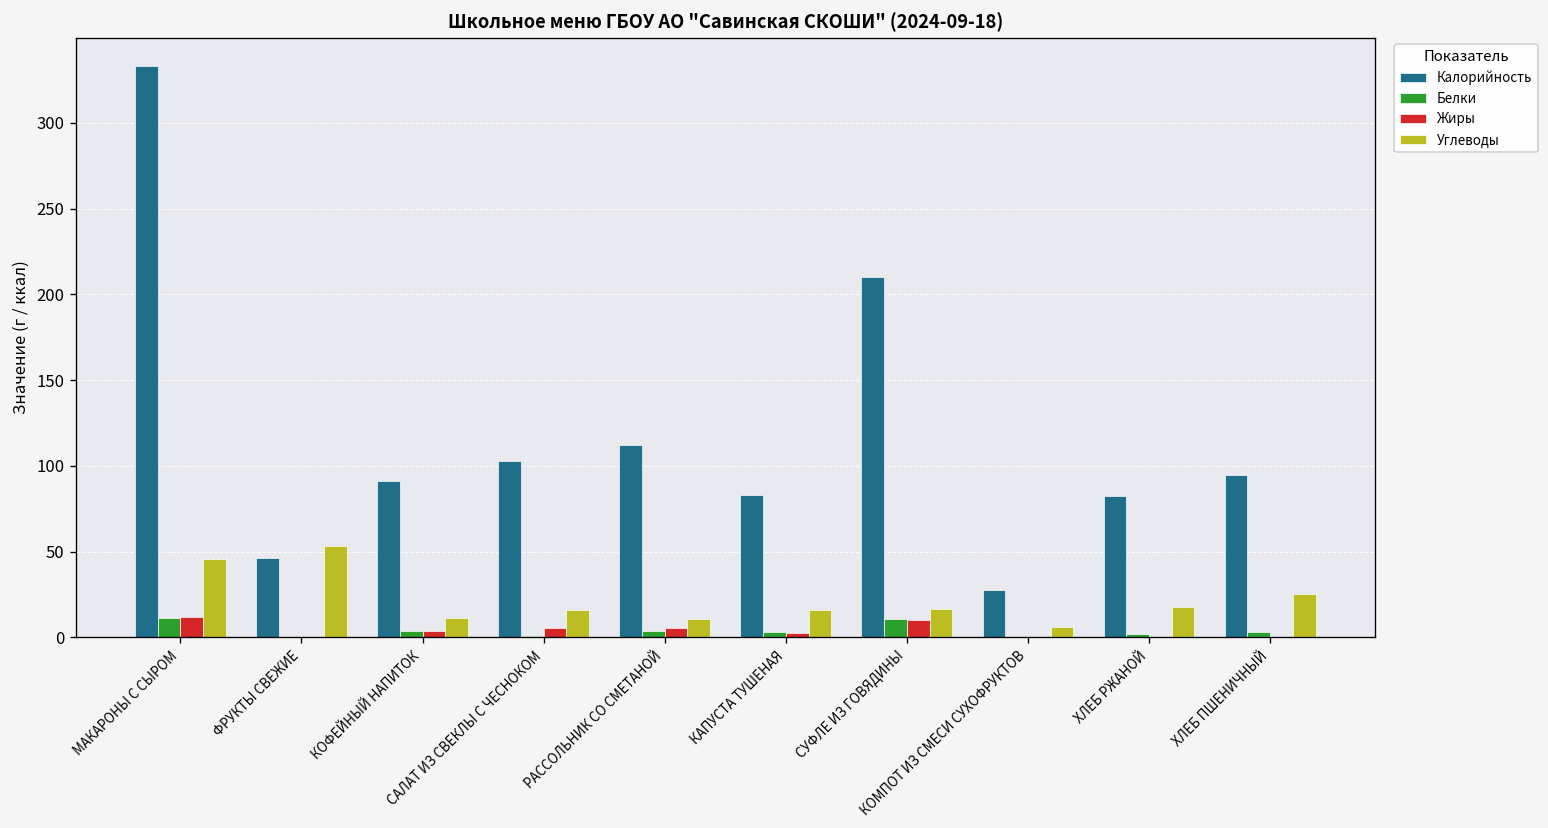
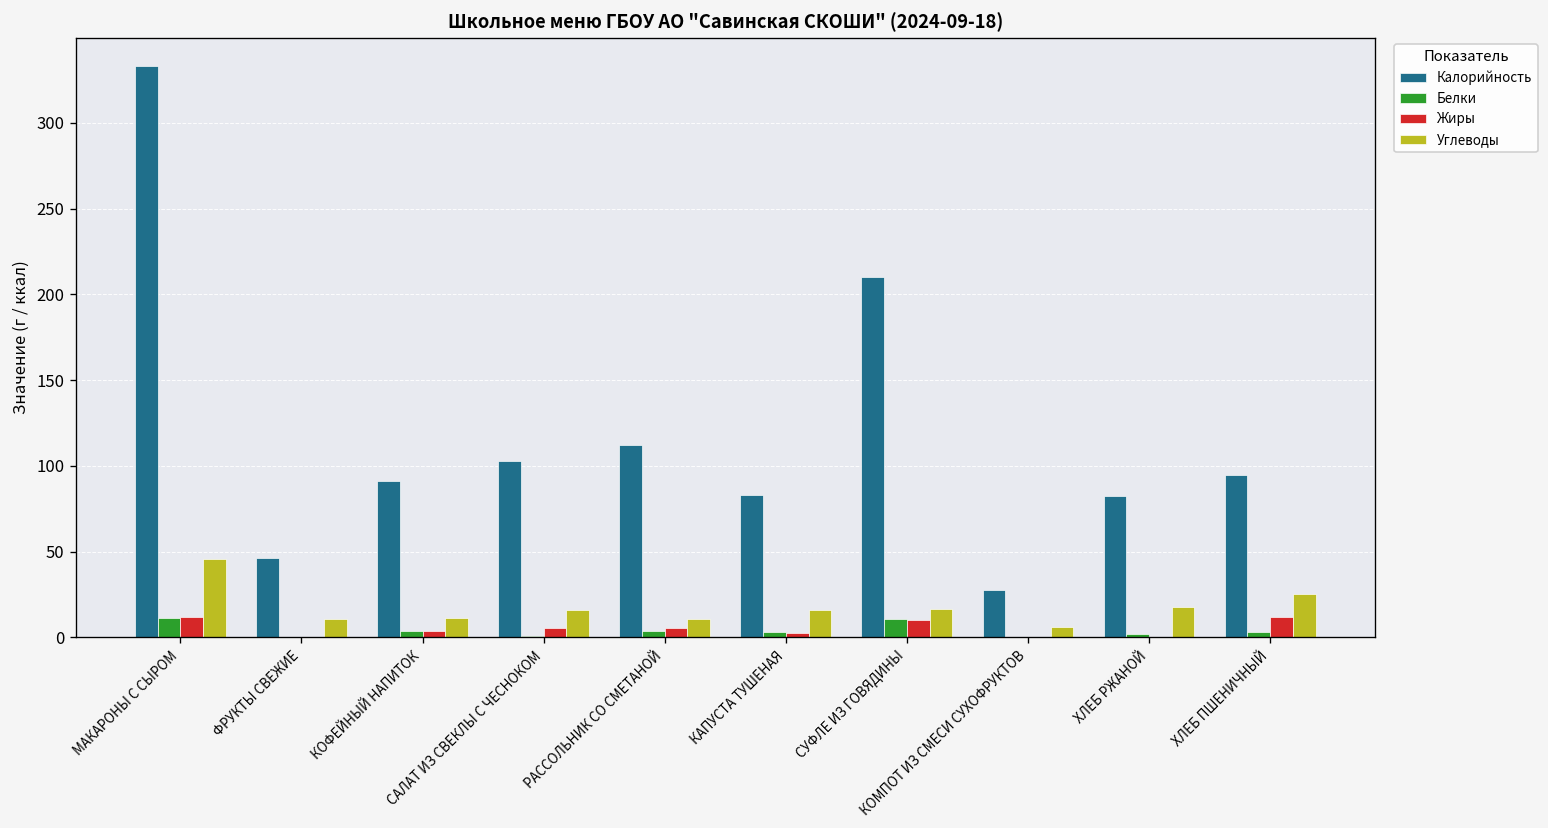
  {
    "Калорийность": {
      "МАКАРОНЫ С СЫРОМ": 333,
      "ФРУКТЫ СВЕЖИЕ": 46,
      "КОФЕЙНЫЙ НАПИТОК": 91,
      "САЛАТ ИЗ СВЕКЛЫ С ЧЕСНОКОМ": 103,
      "РАССОЛЬНИК СО СМЕТАНОЙ": 112,
      "КАПУСТА ТУШЕНАЯ": 83,
      "СУФЛЕ ИЗ ГОВЯДИНЫ": 210,
      "КОМПОТ ИЗ СМЕСИ СУХОФРУКТОВ": 28,
      "ХЛЕБ РЖАНОЙ": 83,
      "ХЛЕБ ПШЕНИЧНЫЙ": 95
    },
    "Белки": {
      "МАКАРОНЫ С СЫРОМ": 11,
      "КОФЕЙНЫЙ НАПИТОК": 4,
      "РАССОЛЬНИК СО СМЕТАНОЙ": 4,
      "КАПУСТА ТУШЕНАЯ": 3,
      "СУФЛЕ ИЗ ГОВЯДИНЫ": 11,
      "КОМПОТ ИЗ СМЕСИ СУХОФРУКТОВ": 0,
      "ХЛЕБ РЖАНОЙ": 2,
      "ХЛЕБ ПШЕНИЧНЫЙ": 3
    },
    "Жиры": {
      "МАКАРОНЫ С СЫРОМ": 12,
      "КОФЕЙНЫЙ НАПИТОК": 4,
      "САЛАТ ИЗ СВЕКЛЫ С ЧЕСНОКОМ": 6,
      "РАССОЛЬНИК СО СМЕТАНОЙ": 5,
      "КАПУСТА ТУШЕНАЯ": 2,
      "СУФЛЕ ИЗ ГОВЯДИНЫ": 10,
      "КОМПОТ ИЗ СМЕСИ СУХОФРУКТОВ": 0,
-     "ХЛЕБ ПШЕНИЧНЫЙ": 0
+     "ХЛЕБ ПШЕНИЧНЫЙ": 12
    },
    "Углеводы": {
      "МАКАРОНЫ С СЫРОМ": 45,
-     "ФРУКТЫ СВЕЖИЕ": 53,
+     "ФРУКТЫ СВЕЖИЕ": 11,
      "КОФЕЙНЫЙ НАПИТОК": 12,
      "САЛАТ ИЗ СВЕКЛЫ С ЧЕСНОКОМ": 16,
      "РАССОЛЬНИК СО СМЕТАНОЙ": 11,
      "КАПУСТА ТУШЕНАЯ": 16,
      "СУФЛЕ ИЗ ГОВЯДИНЫ": 17,
      "КОМПОТ ИЗ СМЕСИ СУХОФРУКТОВ": 6,
      "ХЛЕБ РЖАНОЙ": 18,
      "ХЛЕБ ПШЕНИЧНЫЙ": 25
    }
  }
